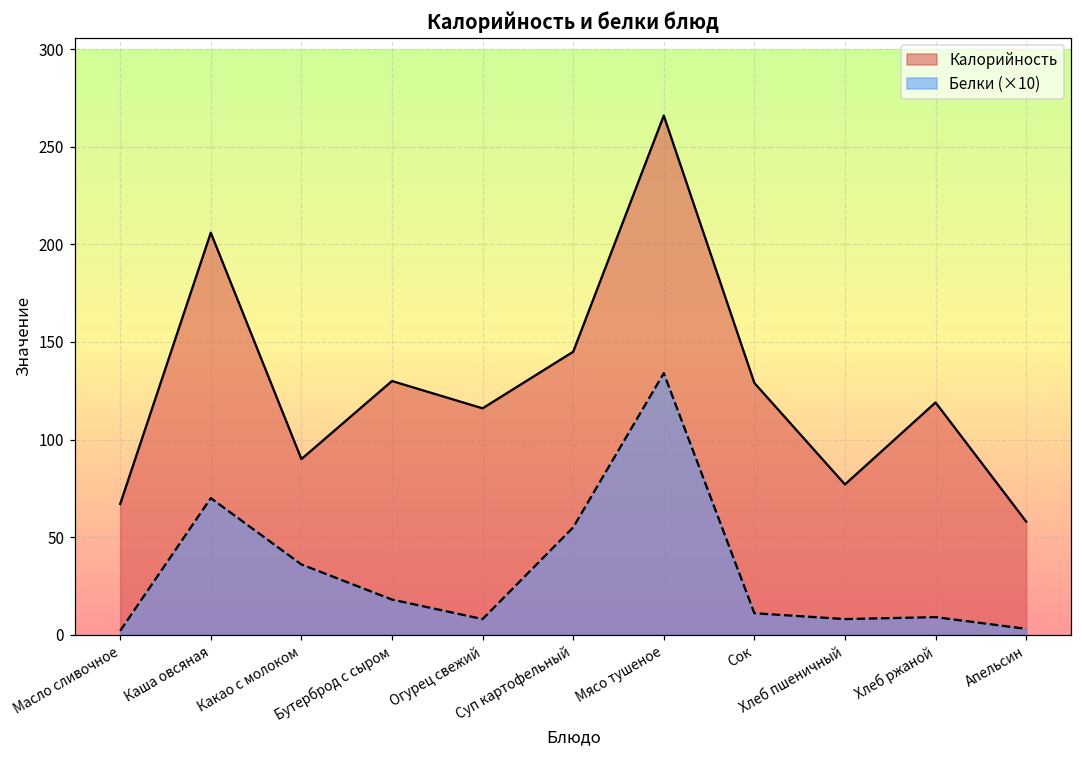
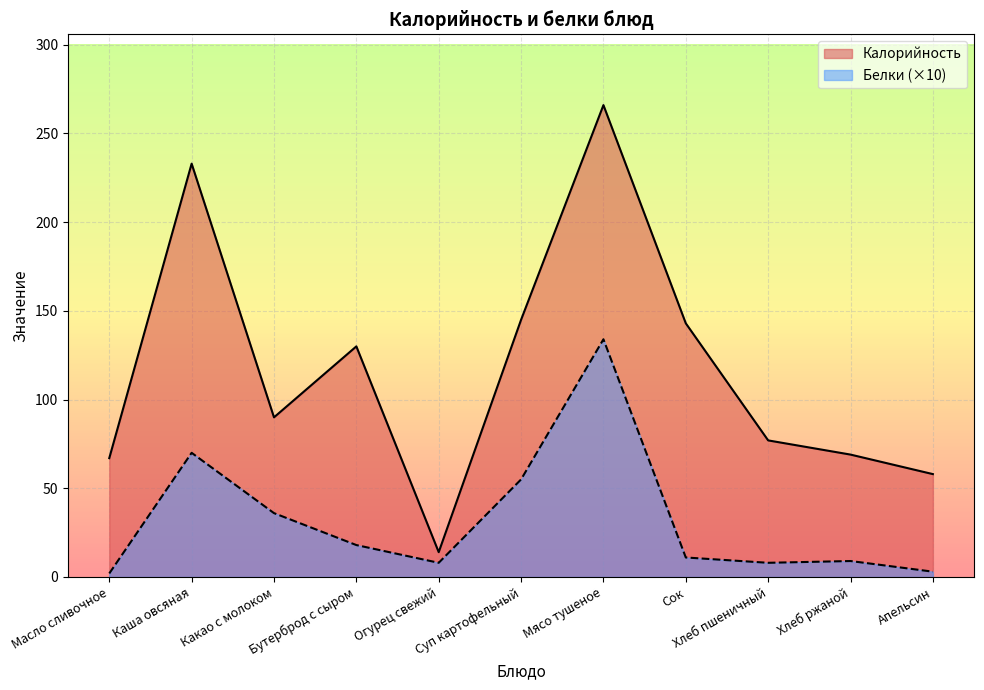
  {
    "Калорийность": {
      "Масло сливочное": 67,
-     "Каша овсяная": 206,
+     "Каша овсяная": 233,
      "Какао с молоком": 90,
      "Бутерброд с сыром": 130,
-     "Огурец свежий": 116,
+     "Огурец свежий": 14,
      "Суп картофельный": 145,
      "Мясо тушеное": 266,
-     "Сок": 129,
+     "Сок": 143,
      "Хлеб пшеничный": 77,
-     "Хлеб ржаной": 119,
+     "Хлеб ржаной": 69,
      "Апельсин": 58
    },
    "Белки (×10)": {
      "Масло сливочное": 2,
      "Каша овсяная": 70,
      "Какао с молоком": 36,
      "Бутерброд с сыром": 18,
      "Огурец свежий": 8,
      "Суп картофельный": 55,
      "Мясо тушеное": 134,
      "Сок": 11,
      "Хлеб пшеничный": 8,
      "Хлеб ржаной": 9,
      "Апельсин": 3
    }
  }
